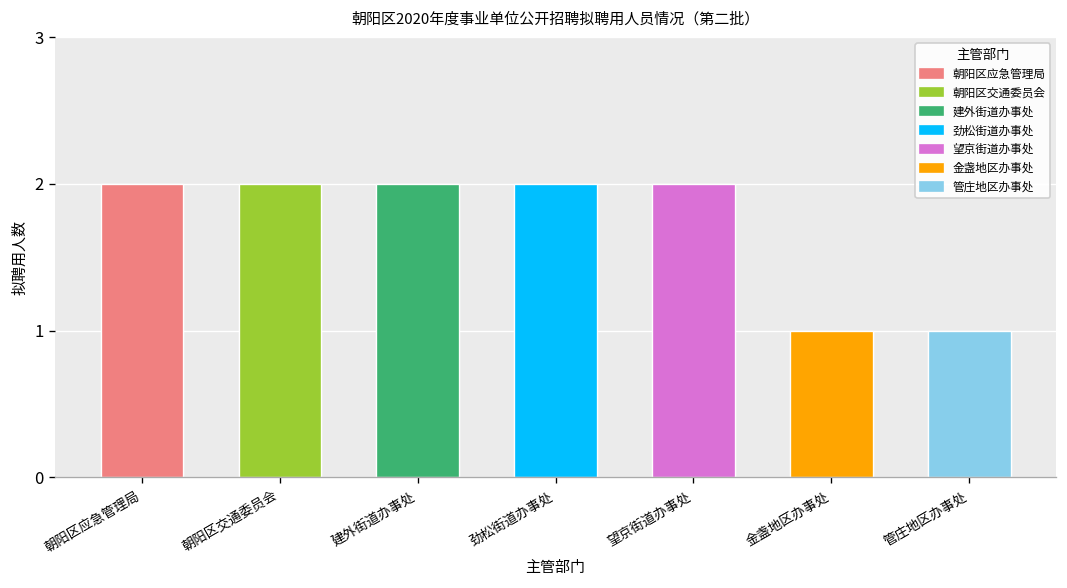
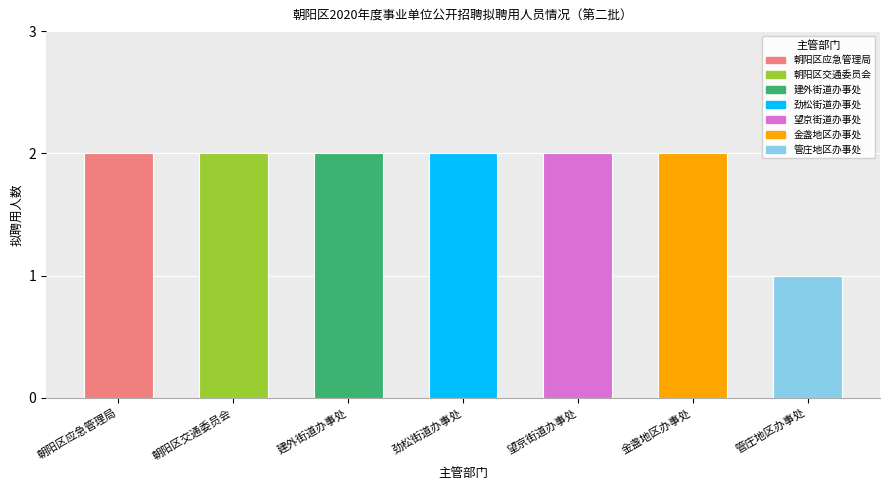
  {
    "朝阳区交通委员会": {
      "朝阳区交通委员会": 2
    },
    "建外街道办事处": {
      "建外街道办事处": 2
    },
    "劲松街道办事处": {
      "劲松街道办事处": 2
    },
    "望京街道办事处": {
      "望京街道办事处": 2
    },
    "金盏地区办事处": {
-     "金盏地区办事处": 1
+     "金盏地区办事处": 2
    },
    "管庄地区办事处": {
      "管庄地区办事处": 1
    }
  }
